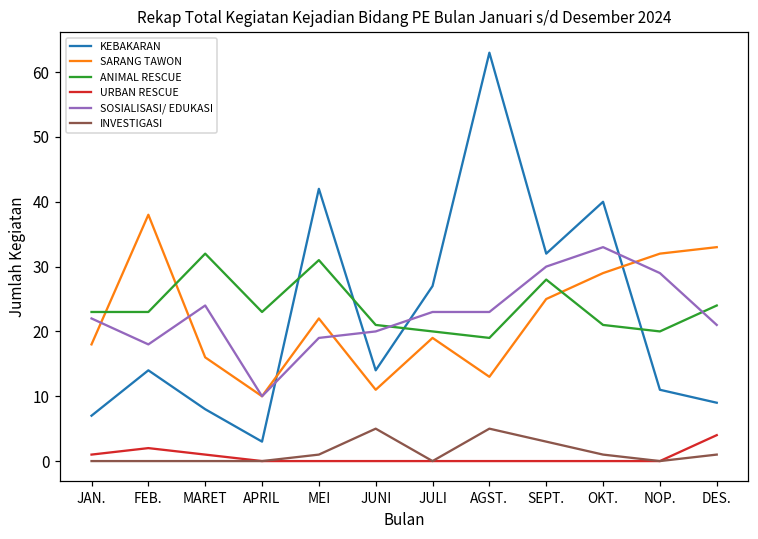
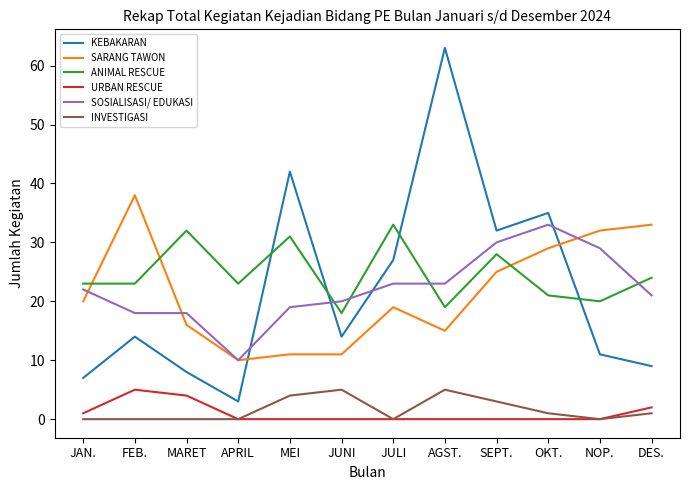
  {
    "KEBAKARAN": {
      "JAN.": 7,
      "FEB.": 14,
      "MARET": 8,
      "APRIL": 3,
      "MEI": 42,
      "JUNI": 14,
      "JULI": 27,
      "AGST.": 63,
      "SEPT.": 32,
-     "OKT.": 40,
+     "OKT.": 35,
      "NOP.": 11,
      "DES.": 9
    },
    "SARANG TAWON": {
-     "JAN.": 18,
+     "JAN.": 20,
      "FEB.": 38,
      "MARET": 16,
-     "MEI": 22,
+     "MEI": 11,
      "JUNI": 11,
      "JULI": 19,
-     "AGST.": 13,
+     "AGST.": 15,
      "SEPT.": 25,
      "OKT.": 29,
      "NOP.": 32,
      "DES.": 33
    },
    "ANIMAL RESCUE": {
      "JAN.": 23,
      "FEB.": 23,
      "MARET": 32,
      "APRIL": 23,
      "MEI": 31,
-     "JUNI": 21,
-     "JULI": 20,
+     "JUNI": 18,
+     "JULI": 33,
      "AGST.": 19,
      "SEPT.": 28,
      "OKT.": 21,
      "NOP.": 20,
      "DES.": 24
    },
    "URBAN RESCUE": {
      "JAN.": 1,
-     "FEB.": 2,
-     "MARET": 1,
+     "FEB.": 5,
+     "MARET": 4,
      "MEI": 0,
      "JUNI": 0,
      "AGST.": 0,
      "SEPT.": 0,
      "OKT.": 0,
-     "DES.": 4
+     "DES.": 2
    },
    "SOSIALISASI/ EDUKASI": {
      "JAN.": 22,
      "FEB.": 18,
-     "MARET": 24,
+     "MARET": 18,
      "MEI": 19,
      "JUNI": 20,
      "JULI": 23,
      "AGST.": 23,
      "SEPT.": 30,
      "OKT.": 33,
      "NOP.": 29,
      "DES.": 21
    },
    "INVESTIGASI": {
      "JAN.": 0,
      "FEB.": 0,
      "MARET": 0,
-     "MEI": 1,
+     "MEI": 4,
      "JUNI": 5,
      "AGST.": 5,
      "SEPT.": 3,
      "OKT.": 1,
      "DES.": 1
    }
  }
